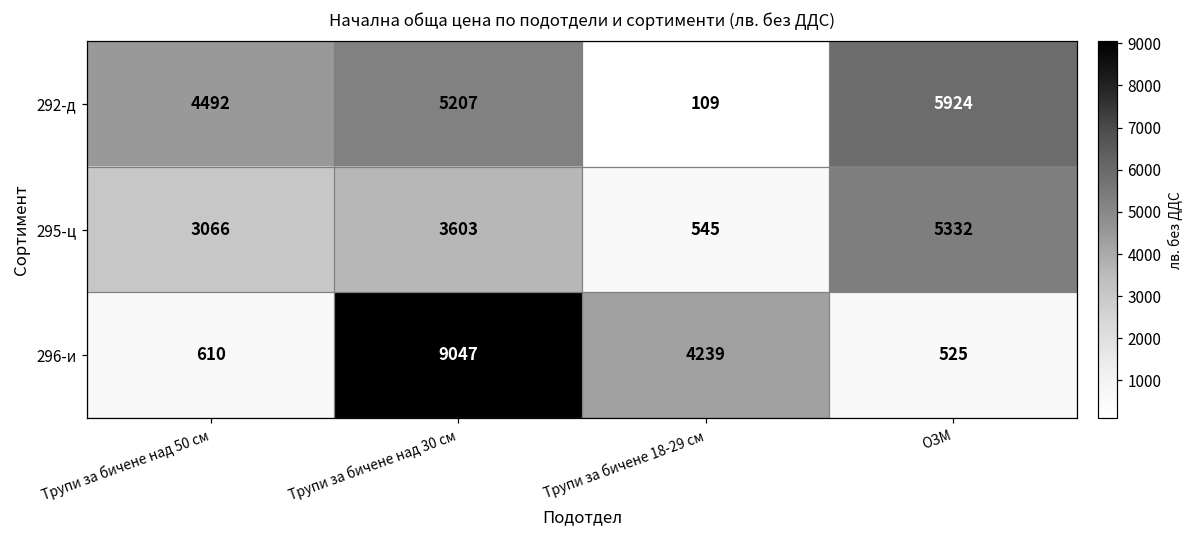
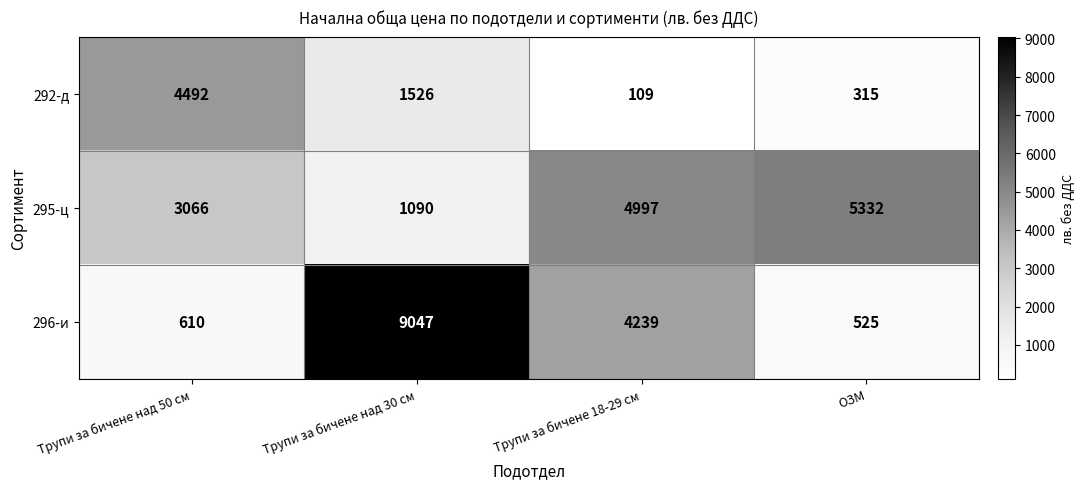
  {
    "292-д": {
      "Трупи за бичене над 50 см": 4492,
-     "Трупи за бичене над 30 см": 5207,
+     "Трупи за бичене над 30 см": 1526,
      "Трупи за бичене 18-29 см": 109,
-     "ОЗМ": 5924
+     "ОЗМ": 315
    },
    "295-ц": {
      "Трупи за бичене над 50 см": 3066,
-     "Трупи за бичене над 30 см": 3603,
-     "Трупи за бичене 18-29 см": 545,
+     "Трупи за бичене над 30 см": 1090,
+     "Трупи за бичене 18-29 см": 4997,
      "ОЗМ": 5332
    },
    "296-и": {
      "Трупи за бичене над 50 см": 610,
      "Трупи за бичене над 30 см": 9047,
      "Трупи за бичене 18-29 см": 4239,
      "ОЗМ": 525
    }
  }
